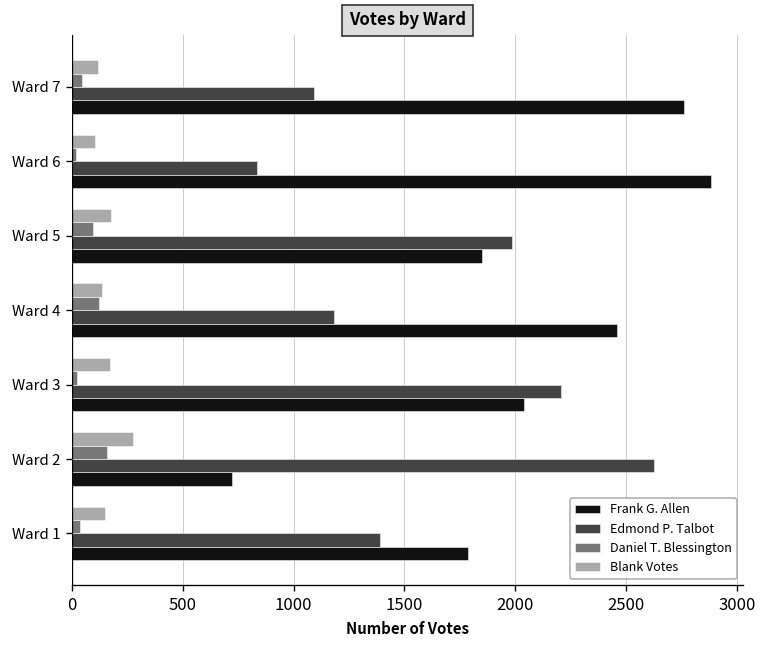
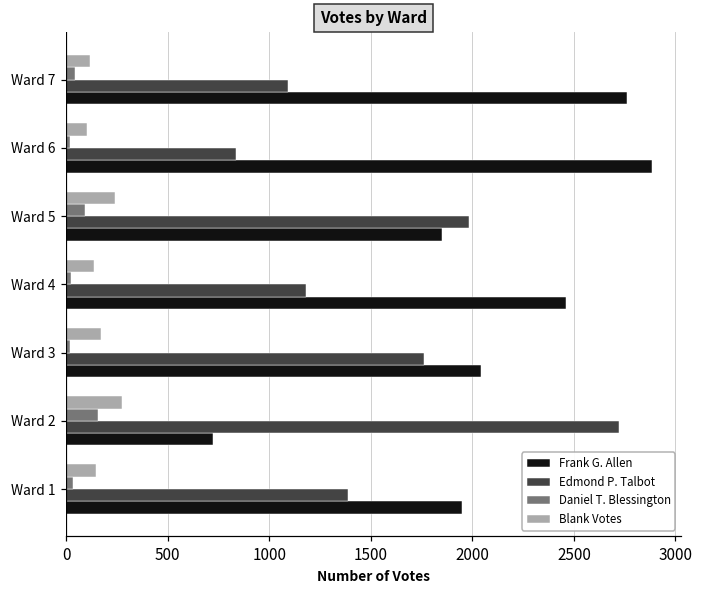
  {
    "Frank G. Allen": {
      "Ward 7": 2760,
      "Ward 6": 2880,
      "Ward 5": 1850,
      "Ward 4": 2460,
      "Ward 3": 2040,
      "Ward 2": 720,
-     "Ward 1": 1790
+     "Ward 1": 1950
    },
    "Edmond P. Talbot": {
      "Ward 7": 1090,
      "Ward 6": 840,
      "Ward 5": 1990,
      "Ward 4": 1180,
-     "Ward 3": 2210,
-     "Ward 2": 2620,
+     "Ward 3": 1760,
+     "Ward 2": 2720,
      "Ward 1": 1390
    },
    "Daniel T. Blessington": {
      "Ward 7": 40,
      "Ward 6": 20,
      "Ward 5": 100,
-     "Ward 4": 120,
+     "Ward 4": 30,
      "Ward 3": 20,
      "Ward 2": 160,
      "Ward 1": 30
    },
    "Blank Votes": {
      "Ward 7": 120,
      "Ward 6": 100,
-     "Ward 5": 180,
+     "Ward 5": 240,
      "Ward 4": 140,
      "Ward 3": 170,
      "Ward 2": 270,
      "Ward 1": 150
    }
  }
